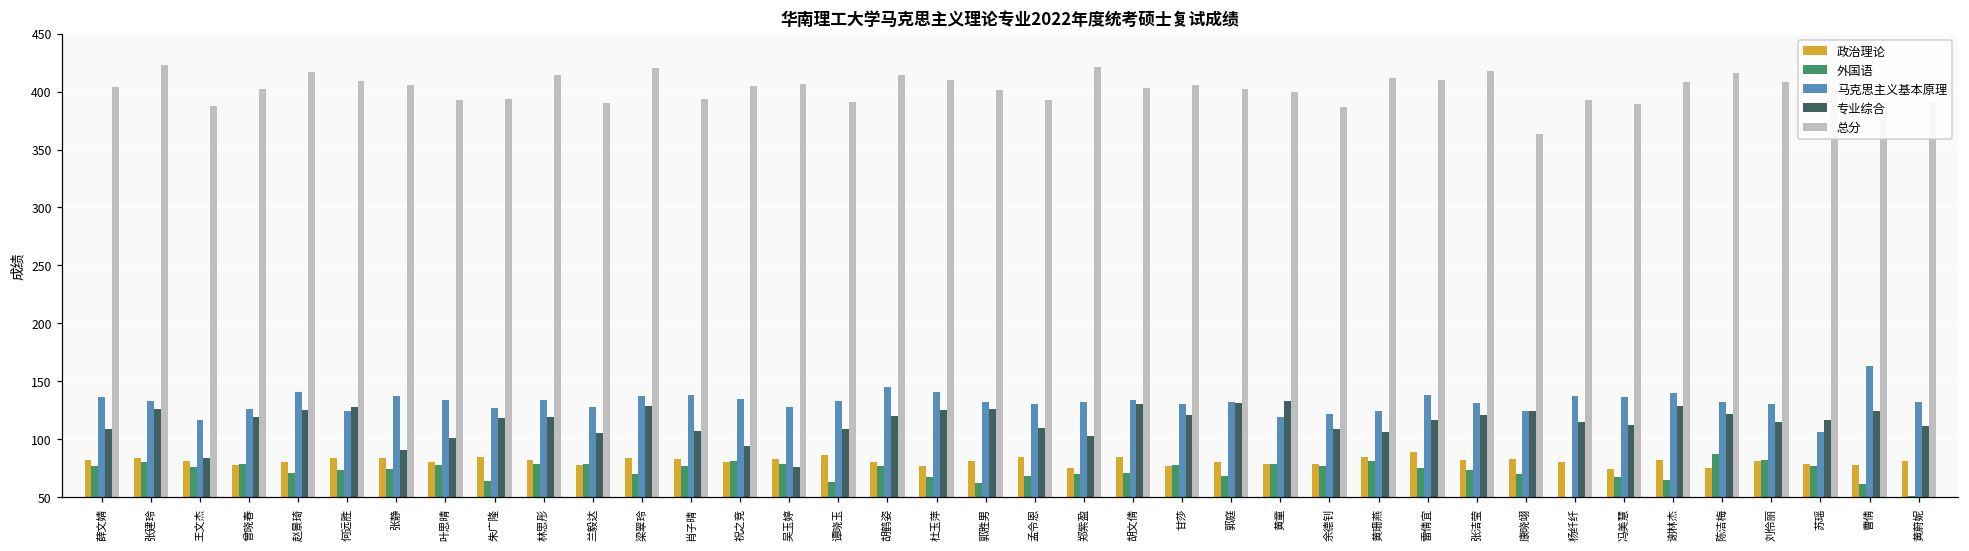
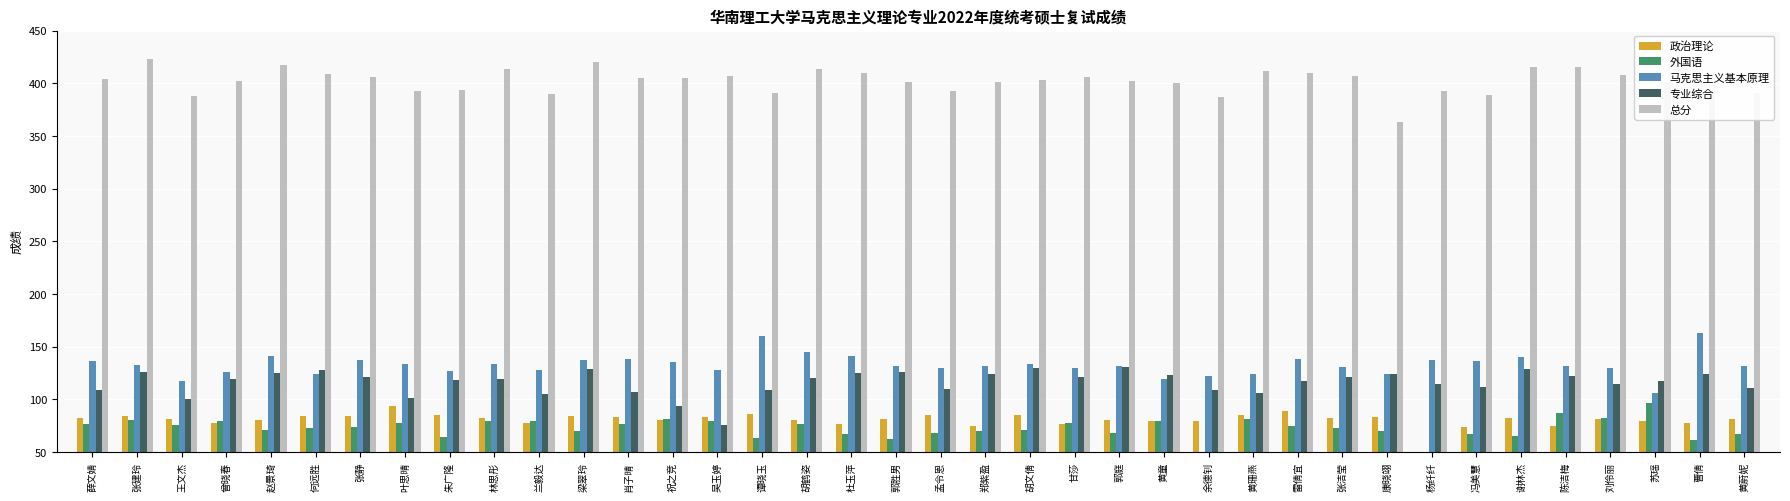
  {
    "政治理论": {
      "薛文婧": 82,
      "张建玲": 84,
      "王文杰": 81,
      "曾晓春": 78,
      "赵景琦": 80,
      "何远胜": 84,
      "张静": 84,
-     "叶思晴": 80,
+     "叶思晴": 94,
      "朱广隆": 85,
      "林思彤": 82,
      "兰毅达": 78,
      "梁翠玲": 84,
      "肖子晴": 83,
      "祝之竞": 80,
      "吴玉婷": 83,
      "谭晓玉": 86,
      "胡鹤姿": 80,
      "杜玉萍": 77,
      "郭胜男": 81,
      "孟令恩": 85,
      "郑紫盈": 75,
      "胡文倩": 85,
      "甘莎": 77,
      "郭庭": 80,
      "黄童": 79,
      "余德钊": 79,
      "黄珊燕": 85,
      "雷倩宜": 89,
      "张洁莹": 82,
      "康晓翊": 83,
-     "杨纤纤": 80,
+     "杨纤纤": 50,
      "冯美慧": 74,
      "谢林杰": 82,
      "陈洁梅": 75,
      "刘伶丽": 81,
      "苏瑶": 79,
      "曹倩": 78,
      "黄蔚妮": 81
    },
    "外国语": {
      "薛文婧": 77,
      "张建玲": 80,
      "王文杰": 76,
      "曾晓春": 79,
      "赵景琦": 71,
      "何远胜": 73,
      "张静": 74,
      "叶思晴": 78,
      "朱广隆": 64,
      "林思彤": 79,
      "兰毅达": 79,
      "梁翠玲": 70,
      "肖子晴": 77,
      "祝之竞": 81,
      "吴玉婷": 79,
      "谭晓玉": 63,
      "胡鹤姿": 77,
      "杜玉萍": 67,
      "郭胜男": 62,
      "孟令恩": 68,
      "郑紫盈": 70,
      "胡文倩": 71,
      "甘莎": 78,
      "郭庭": 68,
      "黄童": 79,
-     "余德钊": 77,
+     "余德钊": 49,
      "黄珊燕": 81,
      "雷倩宜": 75,
      "张洁莹": 73,
      "康晓翊": 70,
      "冯美慧": 67,
      "谢林杰": 65,
      "陈洁梅": 87,
      "刘伶丽": 82,
-     "苏瑶": 77,
+     "苏瑶": 97,
      "曹倩": 61,
-     "黄蔚妮": 51
+     "黄蔚妮": 67
    },
    "马克思主义基本原理": {
      "薛文婧": 136,
      "张建玲": 133,
      "王文杰": 117,
      "曾晓春": 126,
      "赵景琦": 141,
      "何远胜": 124,
      "张静": 137,
      "叶思晴": 134,
      "朱广隆": 127,
      "林思彤": 134,
      "兰毅达": 128,
      "梁翠玲": 137,
      "肖子晴": 138,
      "祝之竞": 135,
      "吴玉婷": 128,
-     "谭晓玉": 133,
+     "谭晓玉": 160,
      "胡鹤姿": 145,
      "杜玉萍": 141,
      "郭胜男": 132,
      "孟令恩": 130,
      "郑紫盈": 132,
      "胡文倩": 134,
      "甘莎": 130,
      "郭庭": 132,
      "黄童": 119,
      "余德钊": 122,
      "黄珊燕": 124,
      "雷倩宜": 138,
      "张洁莹": 131,
      "康晓翊": 124,
      "杨纤纤": 137,
      "冯美慧": 136,
      "谢林杰": 140,
      "陈洁梅": 132,
      "刘伶丽": 130,
      "苏瑶": 106,
      "曹倩": 163,
      "黄蔚妮": 132
    },
    "专业综合": {
      "薛文婧": 109,
      "张建玲": 126,
-     "王文杰": 84,
+     "王文杰": 100,
      "曾晓春": 119,
      "赵景琦": 125,
      "何远胜": 128,
-     "张静": 91,
+     "张静": 121,
      "叶思晴": 101,
      "朱广隆": 118,
      "林思彤": 119,
      "兰毅达": 105,
      "梁翠玲": 129,
      "肖子晴": 107,
      "祝之竞": 94,
      "吴玉婷": 76,
      "谭晓玉": 109,
      "胡鹤姿": 120,
      "杜玉萍": 125,
      "郭胜男": 126,
      "孟令恩": 110,
-     "郑紫盈": 103,
+     "郑紫盈": 124,
      "胡文倩": 130,
      "甘莎": 121,
      "郭庭": 131,
-     "黄童": 133,
+     "黄童": 123,
      "余德钊": 109,
      "黄珊燕": 106,
      "雷倩宜": 117,
      "张洁莹": 121,
      "康晓翊": 124,
      "杨纤纤": 115,
      "冯美慧": 112,
      "谢林杰": 129,
      "陈洁梅": 122,
      "刘伶丽": 115,
      "苏瑶": 117,
      "曹倩": 124,
      "黄蔚妮": 111
    },
    "总分": {
      "薛文婧": 404,
      "张建玲": 423,
      "王文杰": 388,
      "曾晓春": 402,
      "赵景琦": 417,
      "何远胜": 409,
      "张静": 406,
      "叶思晴": 393,
      "朱广隆": 394,
      "林思彤": 414,
      "兰毅达": 390,
      "梁翠玲": 420,
-     "肖子晴": 394,
+     "肖子晴": 405,
      "祝之竞": 405,
      "吴玉婷": 407,
      "谭晓玉": 391,
      "胡鹤姿": 414,
      "杜玉萍": 410,
      "郭胜男": 401,
      "孟令恩": 393,
-     "郑紫盈": 421,
+     "郑紫盈": 401,
      "胡文倩": 403,
      "甘莎": 406,
      "郭庭": 402,
      "黄童": 400,
      "余德钊": 387,
      "黄珊燕": 412,
      "雷倩宜": 410,
-     "张洁莹": 418,
+     "张洁莹": 407,
      "康晓翊": 363,
      "杨纤纤": 393,
      "冯美慧": 389,
-     "谢林杰": 408,
+     "谢林杰": 416,
      "陈洁梅": 416,
      "刘伶丽": 408
    }
  }
